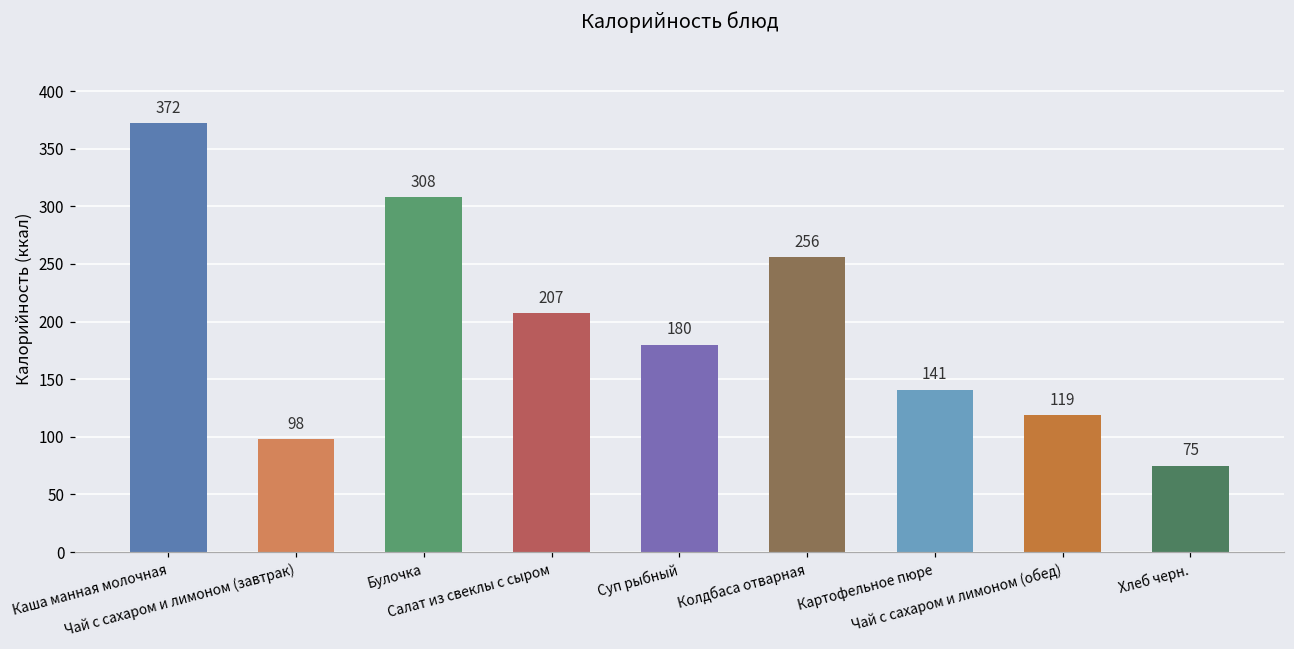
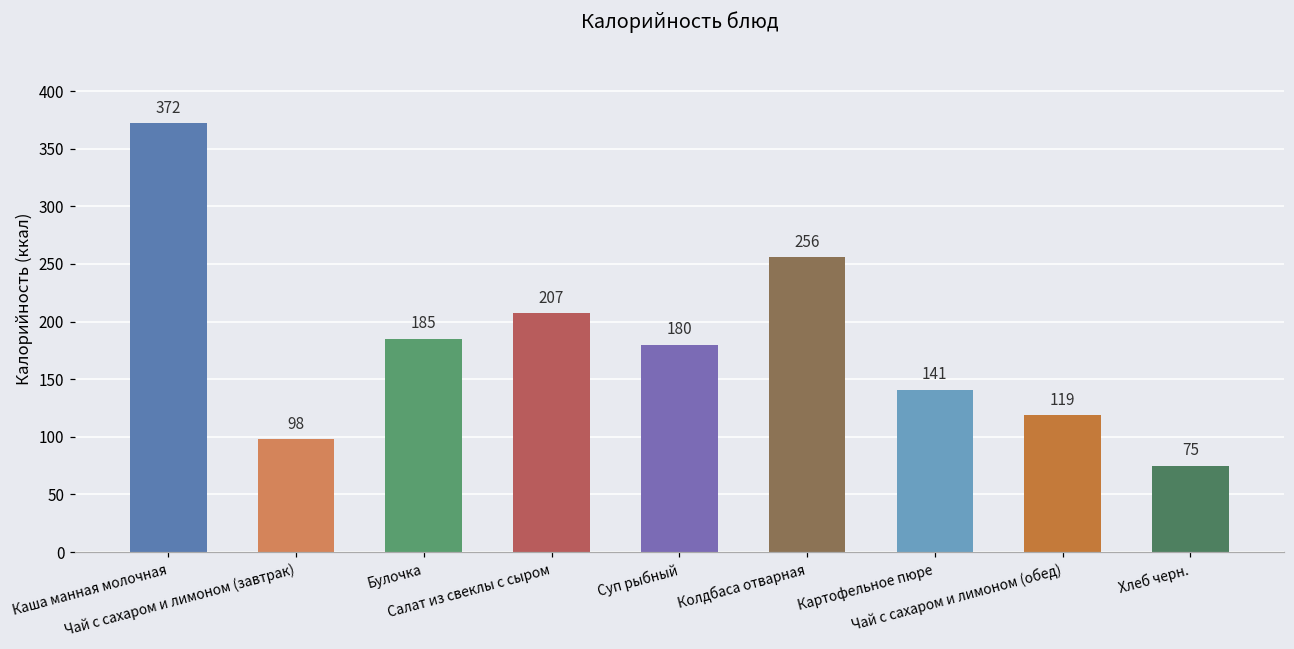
  {
    "Каша манная молочная": 372,
    "Чай с сахаром и лимоном (завтрак)": 98,
-   "Булочка": 308,
+   "Булочка": 185,
    "Салат из свеклы с сыром": 207,
    "Суп рыбный": 180,
    "Колдбаса отварная": 256,
    "Картофельное пюре": 141,
    "Чай с сахаром и лимоном (обед)": 119,
    "Хлеб черн.": 75
  }
